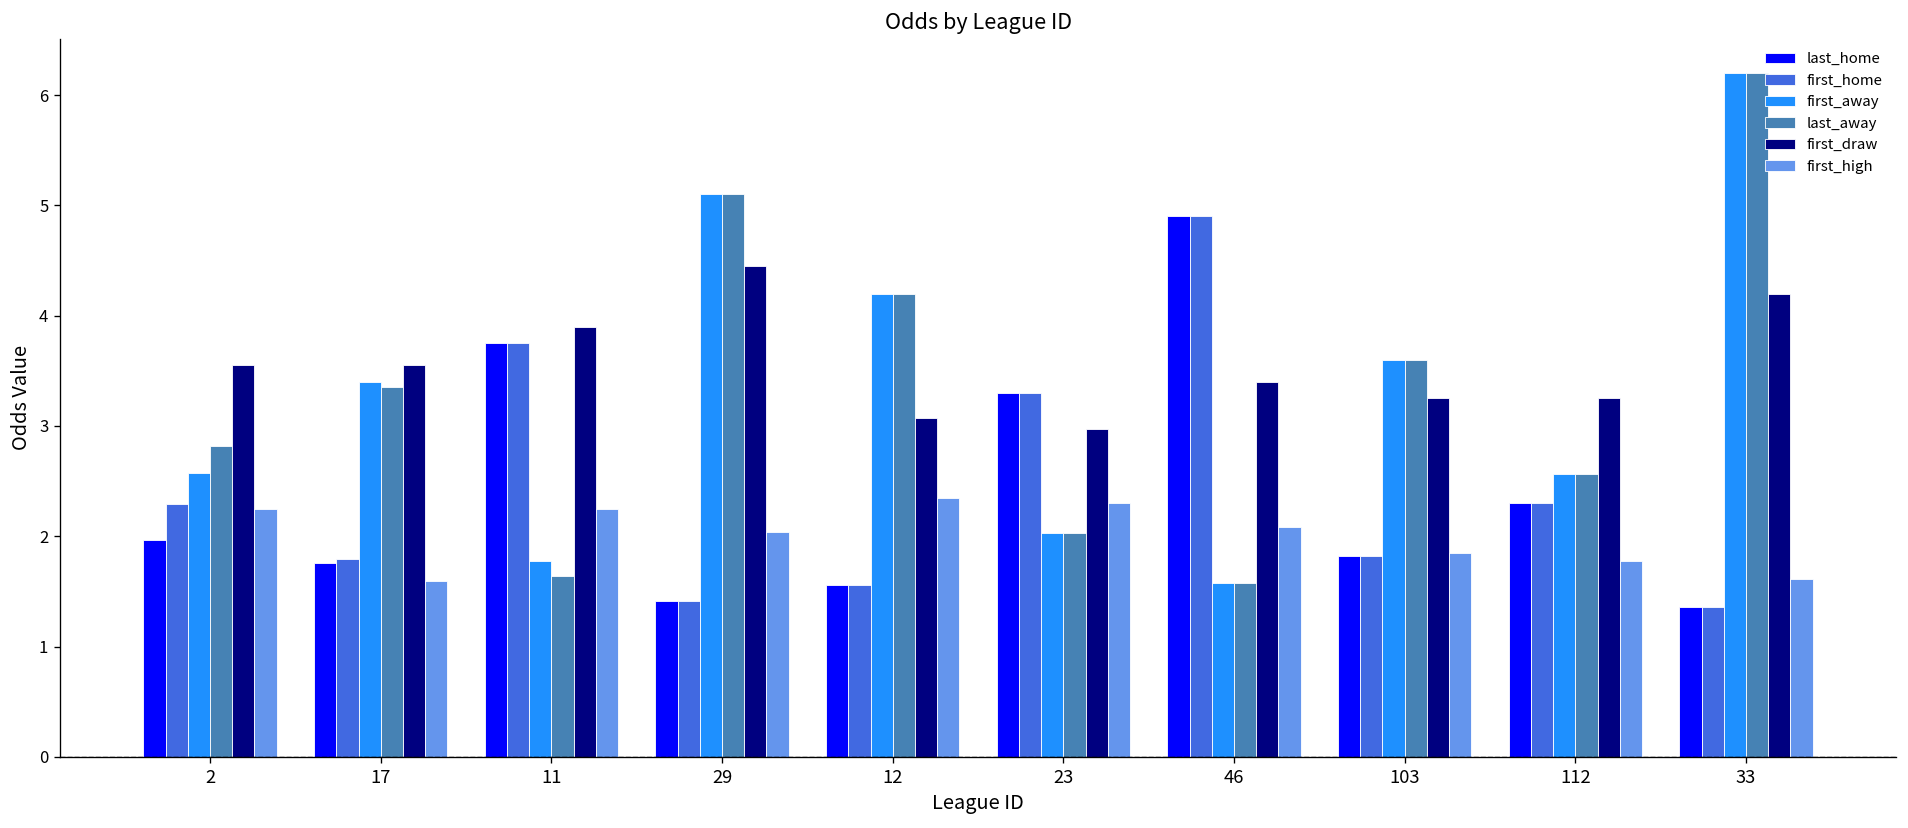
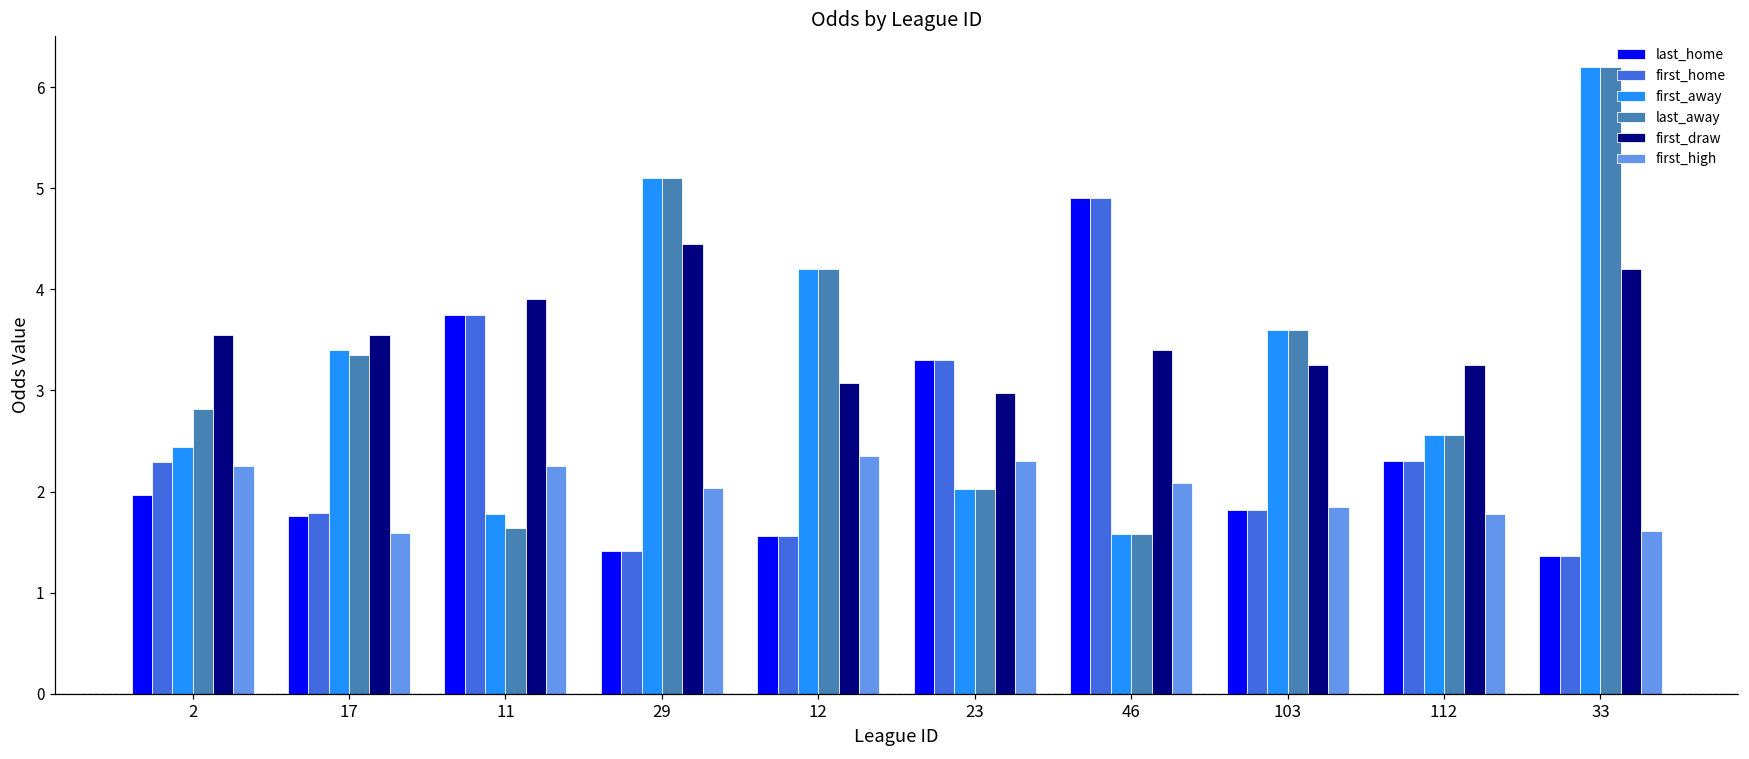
  {
    "last_home": {
      "2": 2.0,
      "17": 1.8,
      "11": 3.8,
      "29": 1.4,
      "12": 1.6,
      "23": 3.3,
      "46": 4.9,
      "103": 1.8,
      "112": 2.3,
      "33": 1.4
    },
    "first_away": {
-     "2": 2.6,
+     "2": 2.4,
      "17": 3.4,
      "11": 1.8,
      "29": 5.1,
      "12": 4.2,
      "23": 2.0,
      "46": 1.6,
      "103": 3.6,
      "112": 2.6,
      "33": 6.2
    },
    "first_draw": {
      "2": 3.6,
      "17": 3.6,
      "11": 3.9,
      "29": 4.5,
      "12": 3.1,
      "23": 3.0,
      "46": 3.4,
      "103": 3.3,
      "112": 3.3,
      "33": 4.2
    }
  }
